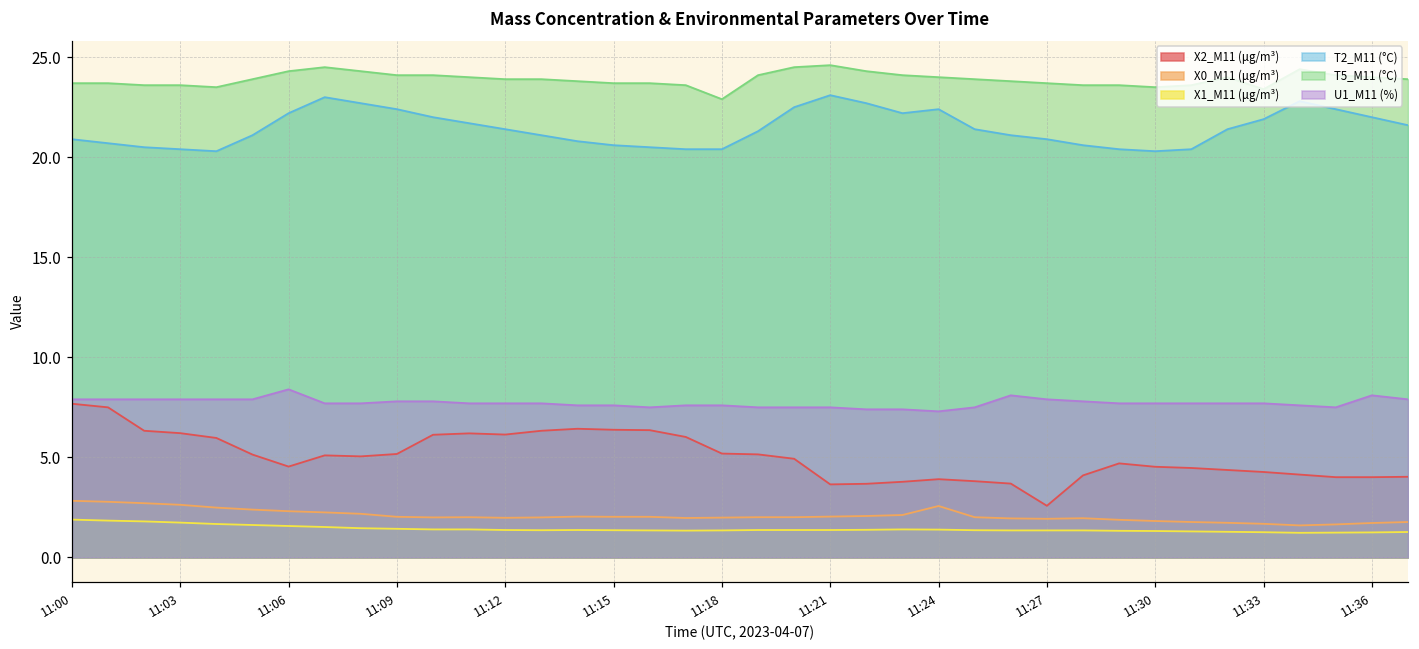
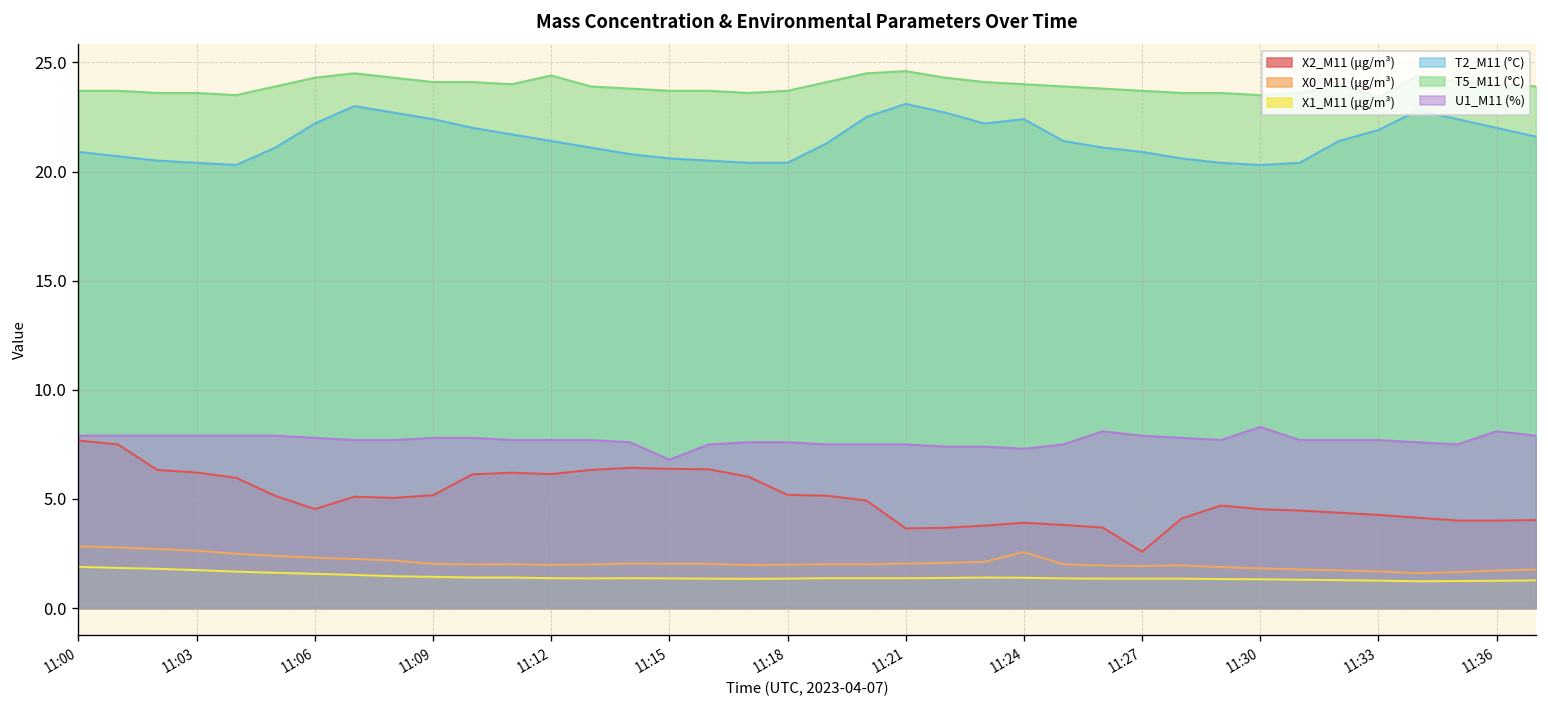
  {
    "X2_M11 (μg/m³)": {
      "11:00": 7.7,
      "11:03": 6.2,
      "11:06": 4.5,
      "11:09": 5.2,
      "11:12": 6.1,
      "11:15": 6.4,
      "11:18": 5.2,
      "11:21": 3.7,
      "11:24": 3.9,
      "11:27": 2.6,
      "11:30": 4.5,
      "11:33": 4.3,
      "11:36": 4.0
    },
    "X0_M11 (μg/m³)": {
      "11:00": 2.8,
      "11:03": 2.6,
      "11:06": 2.3,
      "11:09": 2.0,
      "11:12": 2.0,
      "11:15": 2.0,
      "11:18": 2.0,
      "11:21": 2.0,
      "11:24": 2.6,
      "11:27": 1.9,
      "11:30": 1.8,
      "11:33": 1.7,
      "11:36": 1.7
    },
    "X1_M11 (μg/m³)": {
      "11:00": 1.9,
      "11:03": 1.7,
      "11:06": 1.6,
      "11:09": 1.4,
      "11:12": 1.4,
      "11:15": 1.4,
      "11:18": 1.4,
      "11:21": 1.4,
      "11:24": 1.4,
      "11:27": 1.4,
      "11:30": 1.3,
      "11:33": 1.3,
      "11:36": 1.3
    },
    "T2_M11 (°C)": {
      "11:00": 20.9,
      "11:03": 20.4,
      "11:06": 22.2,
      "11:09": 22.4,
      "11:12": 21.4,
      "11:15": 20.6,
      "11:18": 20.4,
      "11:21": 23.1,
      "11:24": 22.4,
      "11:27": 20.9,
      "11:30": 20.3,
      "11:33": 21.9,
      "11:36": 22.0
    },
    "T5_M11 (°C)": {
      "11:00": 23.7,
      "11:03": 23.6,
      "11:06": 24.3,
      "11:09": 24.1,
-     "11:12": 23.9,
+     "11:12": 24.4,
      "11:15": 23.7,
-     "11:18": 22.9,
+     "11:18": 23.7,
      "11:21": 24.6,
      "11:24": 24.0,
      "11:27": 23.7,
      "11:30": 23.5
    },
    "U1_M11 (%)": {
      "11:00": 7.9,
      "11:03": 7.9,
-     "11:06": 8.4,
+     "11:06": 7.8,
      "11:09": 7.8,
      "11:12": 7.7,
-     "11:15": 7.6,
+     "11:15": 6.8,
      "11:18": 7.6,
      "11:21": 7.5,
      "11:24": 7.3,
      "11:27": 7.9,
-     "11:30": 7.7,
+     "11:30": 8.3,
      "11:33": 7.7,
      "11:36": 8.1
    }
  }
